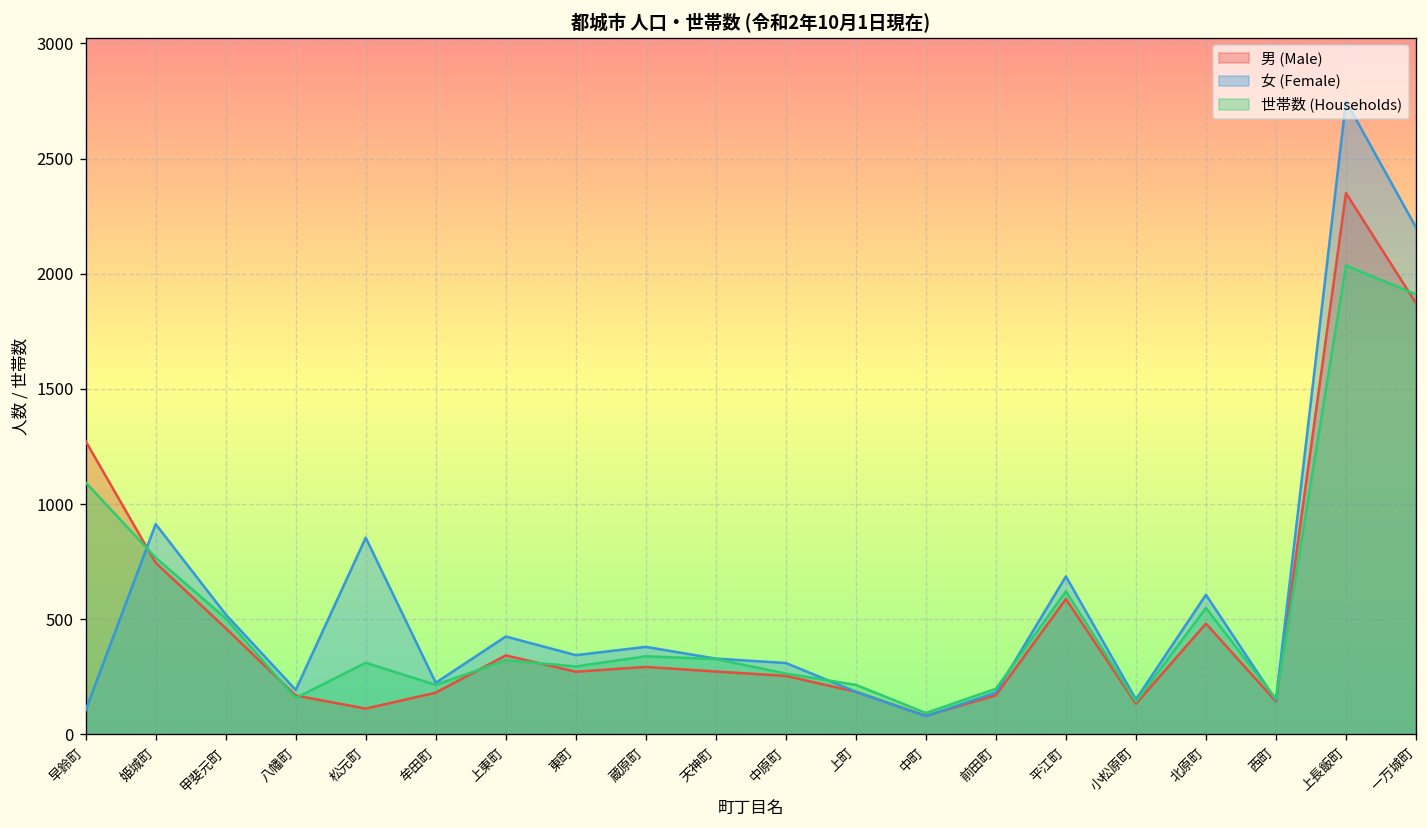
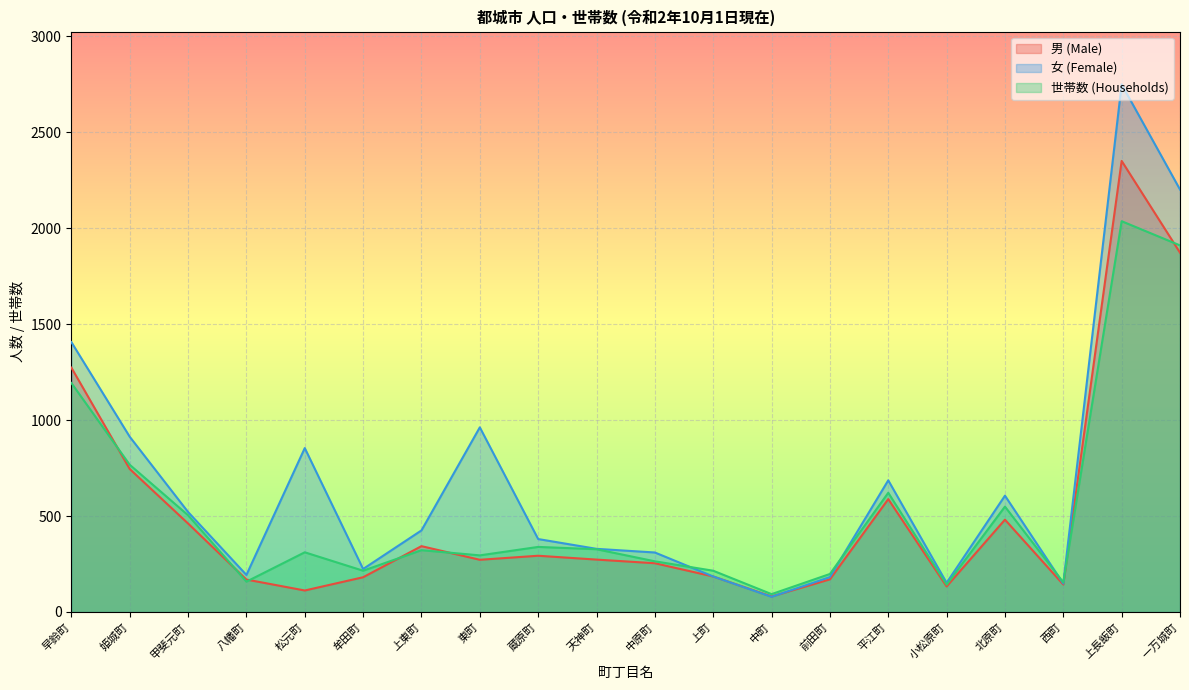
  {
    "男 (Male)": {
      "早鈴町": 1270,
      "姫城町": 750,
      "甲斐元町": 460,
      "松元町": 110,
      "牟田町": 180,
      "上東町": 340,
      "東町": 270,
      "蔵原町": 290,
      "天神町": 270,
      "平江町": 590,
      "北原町": 480,
      "上長飯町": 2350,
      "一万城町": 1870
    },
    "女 (Female)": {
-     "早鈴町": 110,
+     "早鈴町": 1410,
      "姫城町": 910,
      "甲斐元町": 520,
      "八幡町": 190,
      "松元町": 850,
      "上東町": 430,
-     "東町": 340,
+     "東町": 960,
      "蔵原町": 380,
      "中原町": 310,
      "平江町": 690,
      "北原町": 610,
      "一万城町": 2200
    },
    "世帯数 (Households)": {
-     "早鈴町": 1090,
+     "早鈴町": 1190,
      "姫城町": 770,
      "甲斐元町": 500,
      "松元町": 310,
      "上東町": 320,
      "東町": 300,
      "蔵原町": 340,
      "上町": 220,
      "前田町": 200,
      "平江町": 620,
      "北原町": 550,
      "上長飯町": 2040,
      "一万城町": 1910
    }
  }
